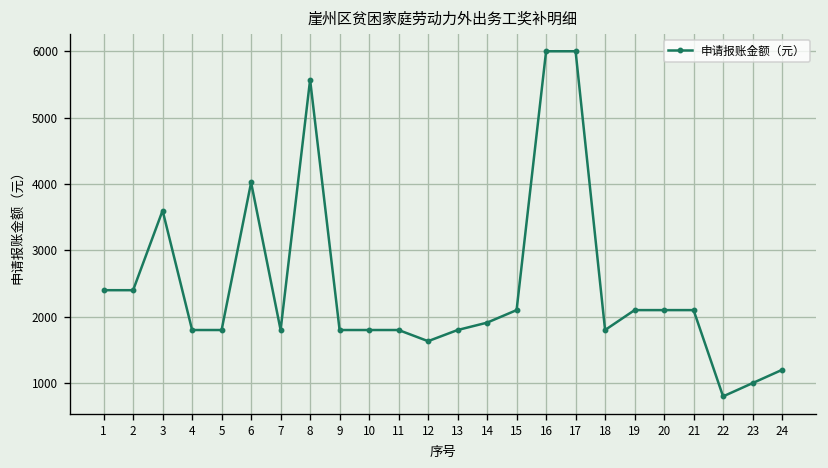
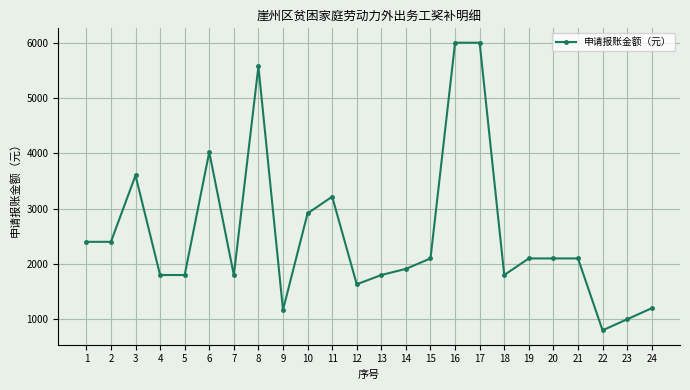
  {
    "1": 2400,
    "2": 2400,
    "3": 3600,
    "4": 1800,
    "5": 1800,
    "6": 4000,
    "7": 1800,
    "8": 5600,
-   "9": 1800,
-   "10": 1800,
-   "11": 1800,
+   "9": 1200,
+   "10": 2900,
+   "11": 3200,
    "12": 1600,
    "13": 1800,
    "14": 1900,
    "15": 2100,
    "16": 6000,
    "17": 6000,
    "18": 1800,
    "19": 2100,
    "20": 2100,
    "21": 2100,
    "22": 800,
    "23": 1000,
    "24": 1200
  }
